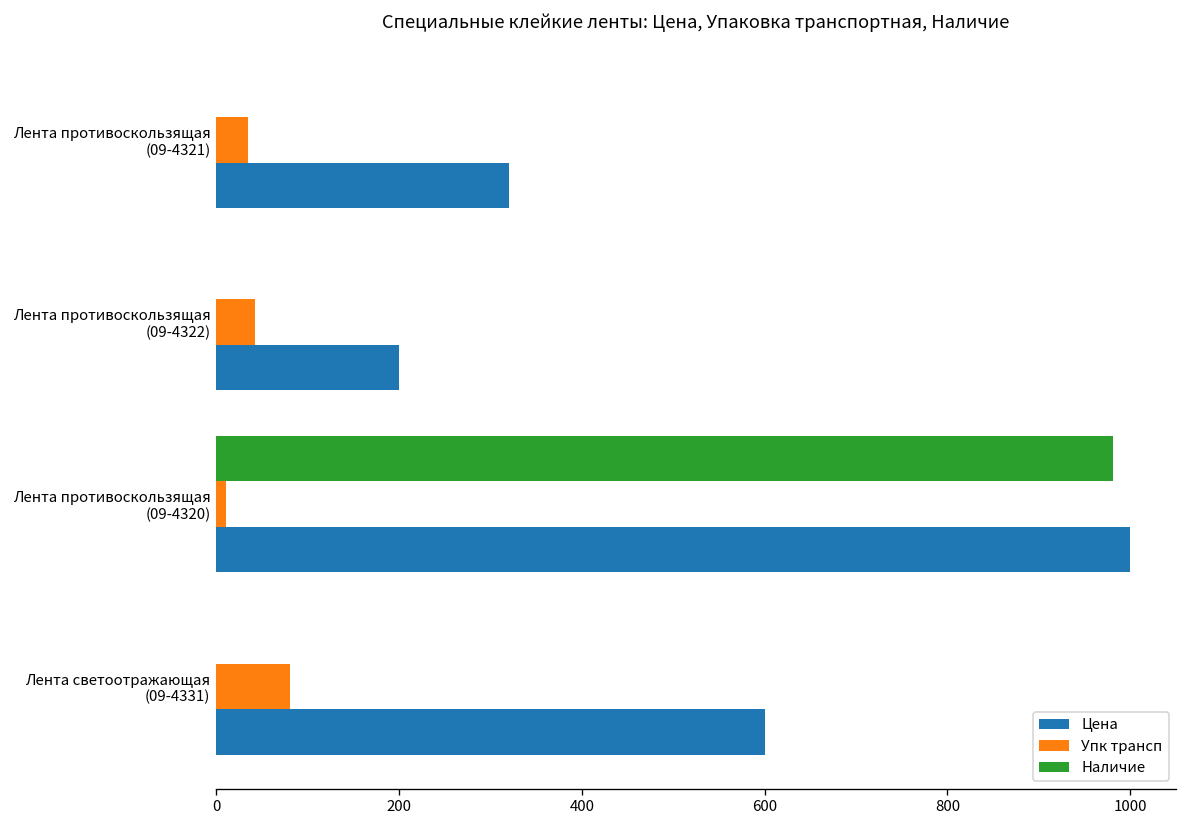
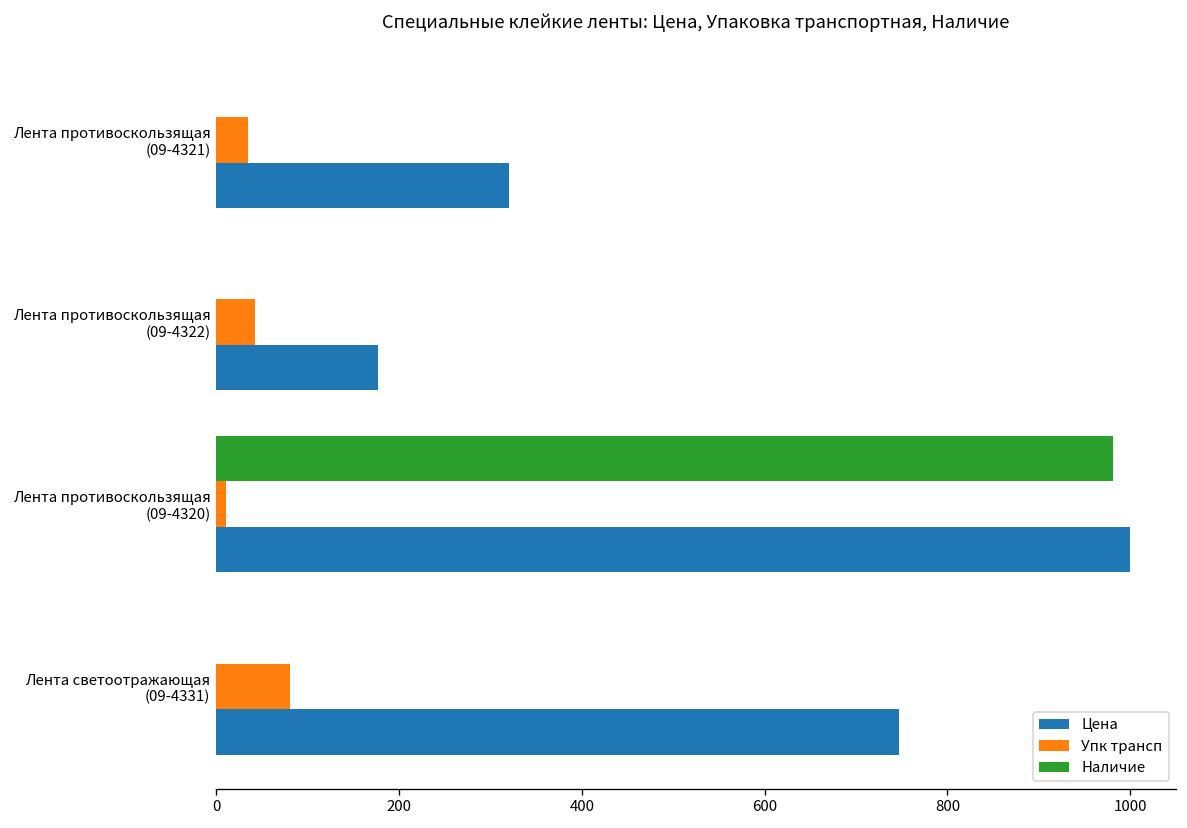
  {
    "Цена": {
      "Лента противоскользящая (09-4321)": 320,
-     "Лента противоскользящая (09-4322)": 200,
+     "Лента противоскользящая (09-4322)": 180,
      "Лента противоскользящая (09-4320)": 1000,
-     "Лента светоотражающая (09-4331)": 600
+     "Лента светоотражающая (09-4331)": 750
    },
    "Упк трансп": {
      "Лента противоскользящая (09-4321)": 40,
      "Лента противоскользящая (09-4322)": 40,
      "Лента противоскользящая (09-4320)": 10,
      "Лента светоотражающая (09-4331)": 80
    },
    "Наличие": {
      "Лента противоскользящая (09-4321)": 0,
      "Лента противоскользящая (09-4322)": 0,
      "Лента противоскользящая (09-4320)": 980,
      "Лента светоотражающая (09-4331)": 0
    }
  }
